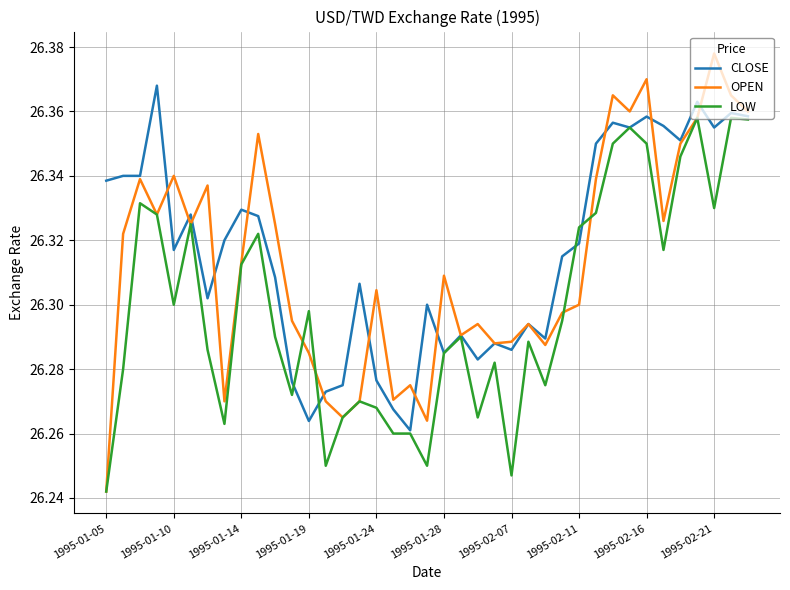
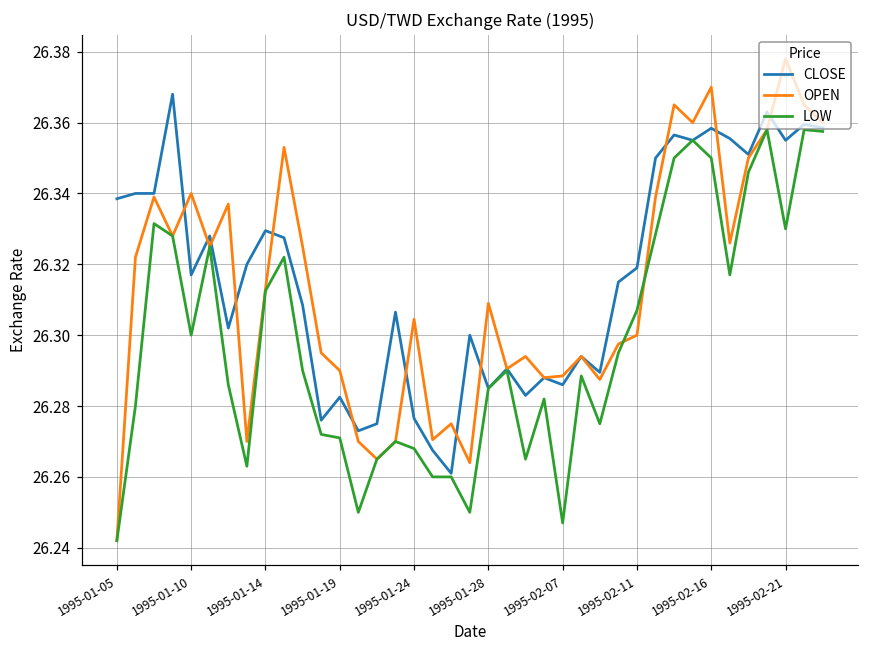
  {
    "CLOSE": {
      "1995-01-05": 26.339,
      "1995-01-10": 26.317,
      "1995-01-14": 26.330,
-     "1995-01-19": 26.264,
+     "1995-01-19": 26.283,
      "1995-01-24": 26.277,
      "1995-02-07": 26.286,
      "1995-02-11": 26.319,
      "1995-02-16": 26.358,
      "1995-02-21": 26.355
    },
    "OPEN": {
      "1995-01-10": 26.340,
-     "1995-01-19": 26.285,
+     "1995-01-19": 26.290,
      "1995-01-24": 26.305,
      "1995-01-28": 26.309,
      "1995-02-07": 26.289,
      "1995-02-11": 26.300,
      "1995-02-16": 26.370
    },
    "LOW": {
      "1995-01-10": 26.300,
-     "1995-01-19": 26.298,
+     "1995-01-19": 26.271,
      "1995-01-24": 26.268,
      "1995-02-07": 26.247,
-     "1995-02-11": 26.324,
+     "1995-02-11": 26.307,
      "1995-02-16": 26.350,
      "1995-02-21": 26.330
    }
  }
